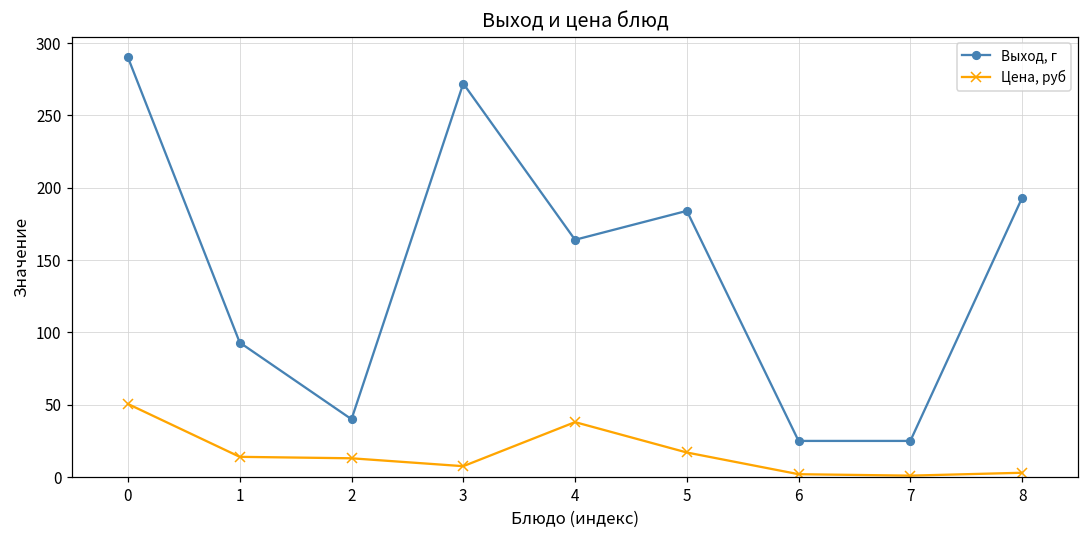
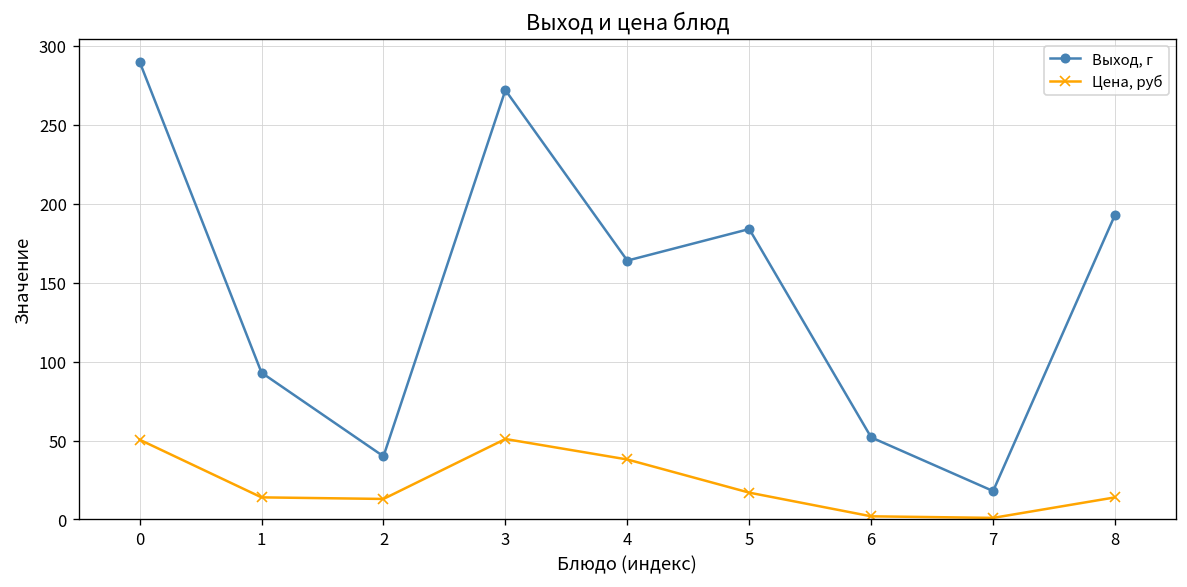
  {
    "Выход, г": {
      "0": 290,
      "1": 93,
      "2": 40,
      "3": 272,
      "4": 164,
      "5": 184,
-     "6": 25,
-     "7": 25,
+     "6": 52,
+     "7": 18,
      "8": 193
    },
    "Цена, руб": {
      "0": 51,
      "1": 14,
      "2": 13,
-     "3": 8,
+     "3": 51,
      "4": 38,
      "5": 17,
      "6": 2,
      "7": 1,
-     "8": 3
+     "8": 14
    }
  }
